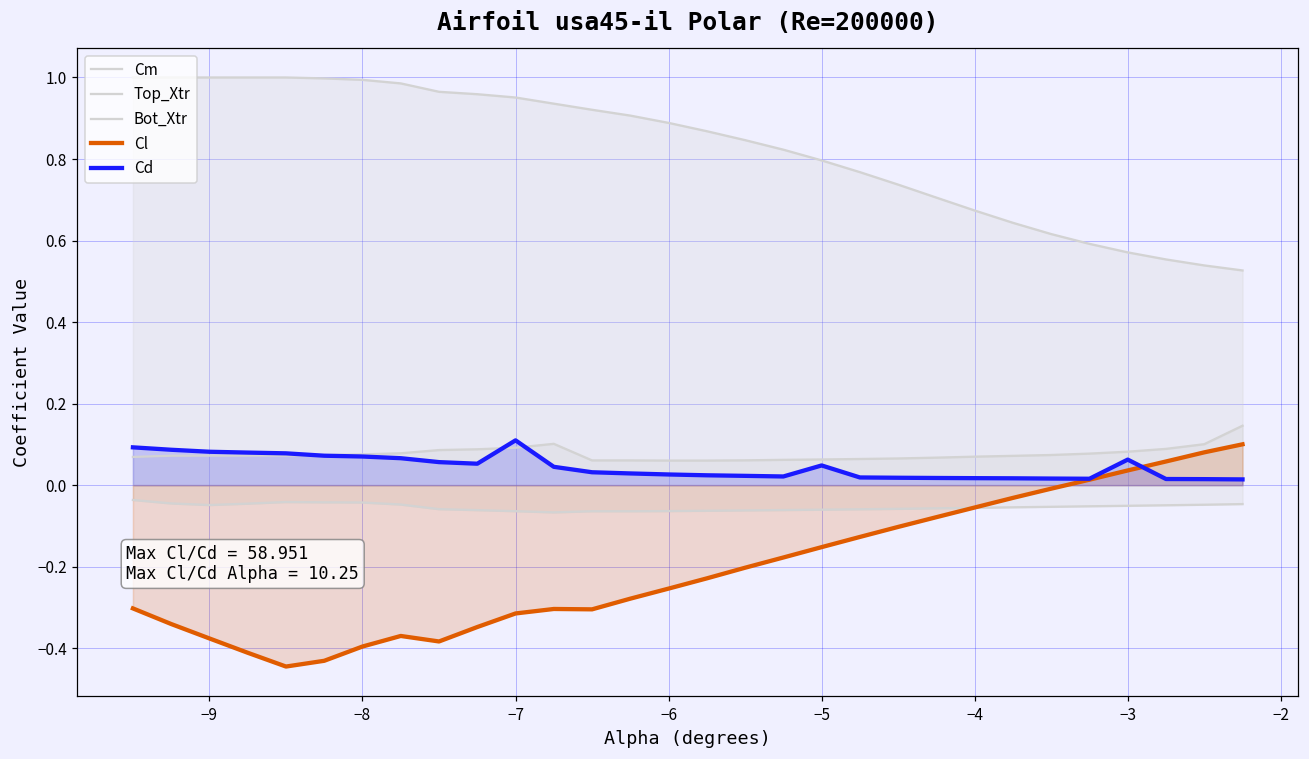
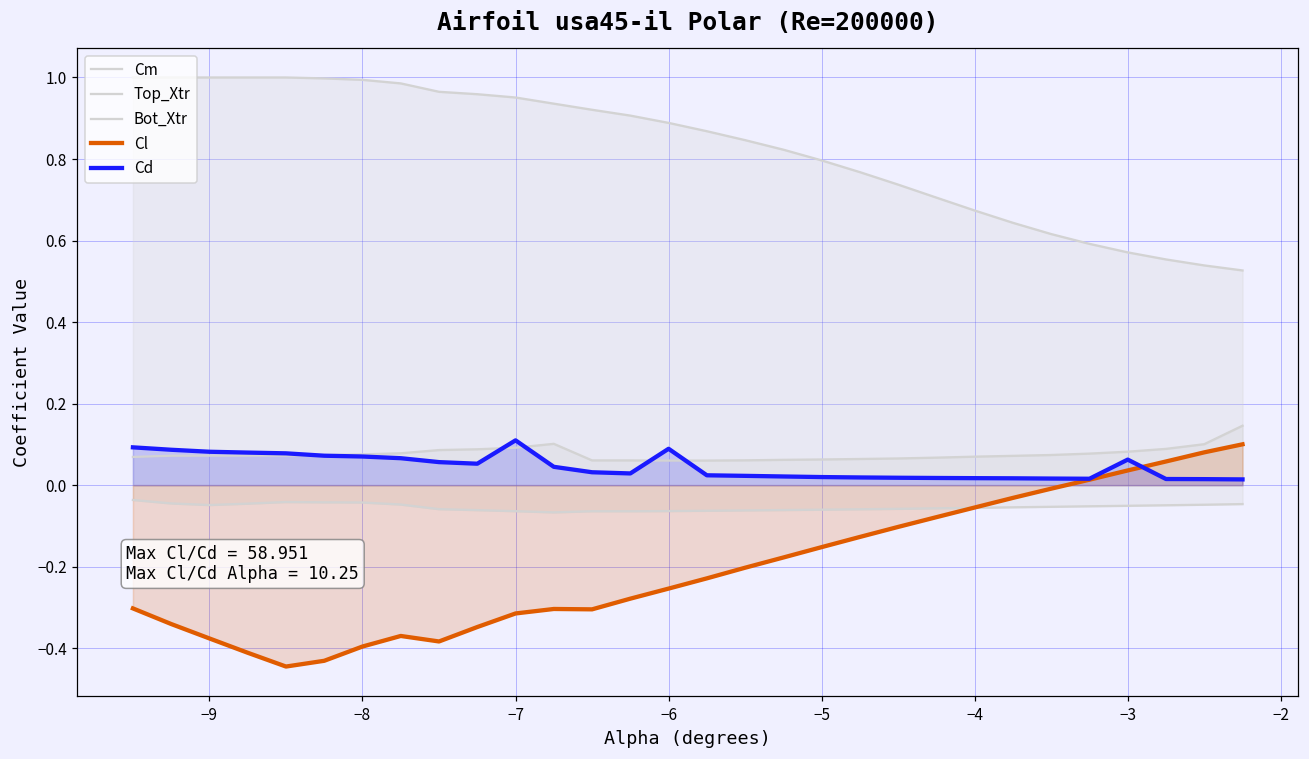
  {
    "Cd": {
      "−9": 0.08,
      "−7": 0.11,
-     "−6": 0.03,
-     "−5": 0.05,
+     "−6": 0.09,
+     "−5": 0.02,
      "−4": 0.02,
      "−3": 0.06
    }
  }
